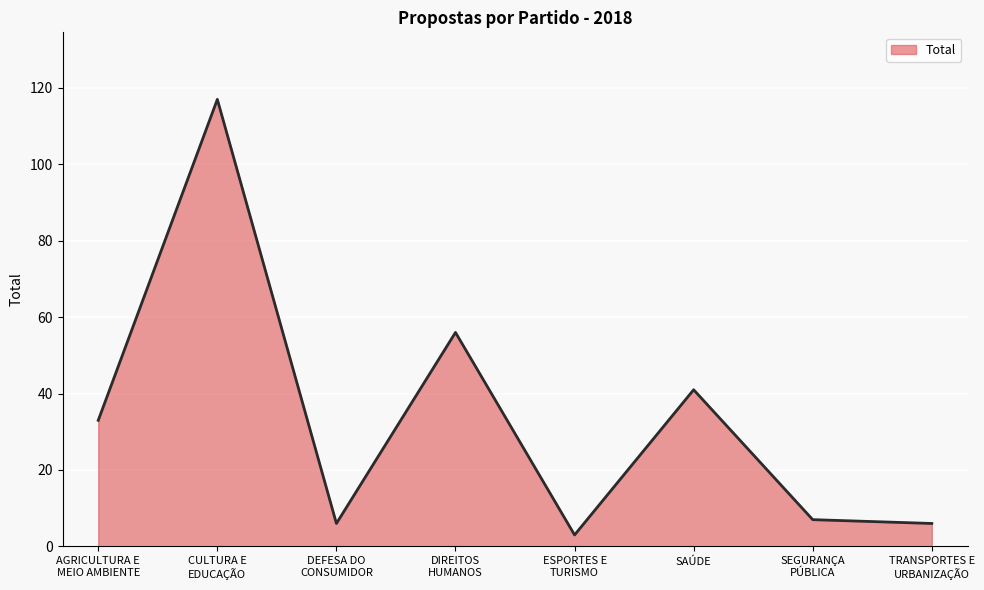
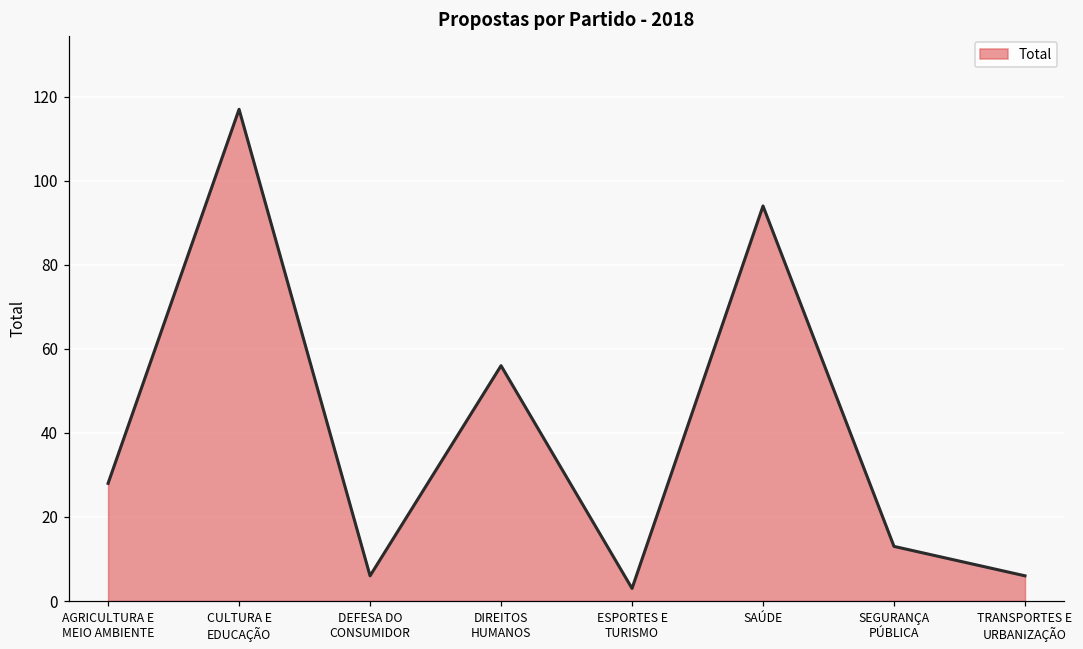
  {
-   "AGRICULTURA E MEIO AMBIENTE": 33,
+   "AGRICULTURA E MEIO AMBIENTE": 28,
    "CULTURA E EDUCAÇÃO": 117,
    "DEFESA DO CONSUMIDOR": 6,
    "DIREITOS HUMANOS": 56,
    "ESPORTES E TURISMO": 3,
-   "SAÚDE": 41,
-   "SEGURANÇA PÚBLICA": 7,
+   "SAÚDE": 94,
+   "SEGURANÇA PÚBLICA": 13,
    "TRANSPORTES E URBANIZAÇÃO": 6
  }
